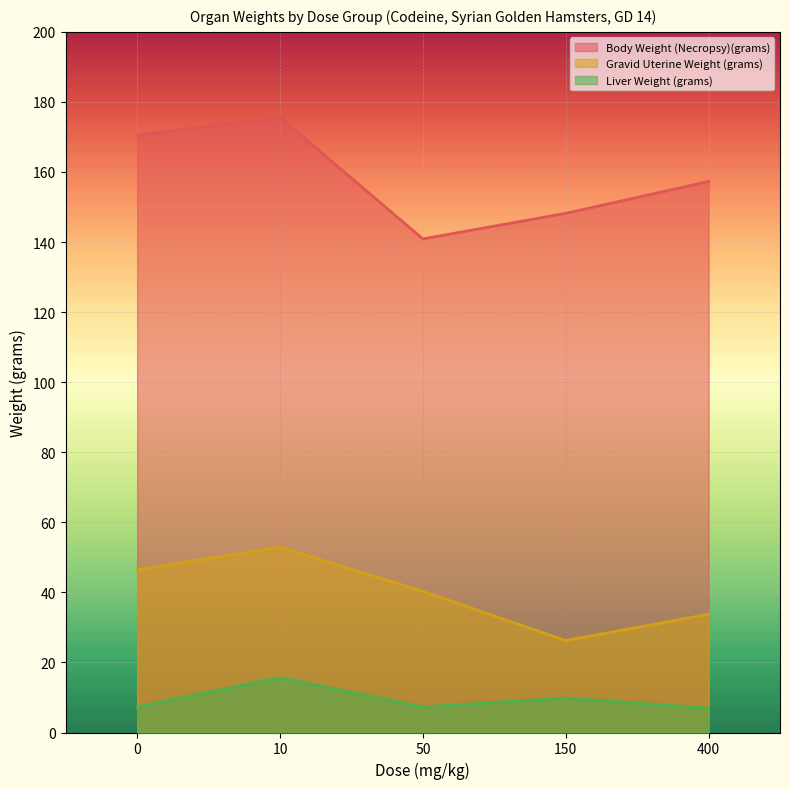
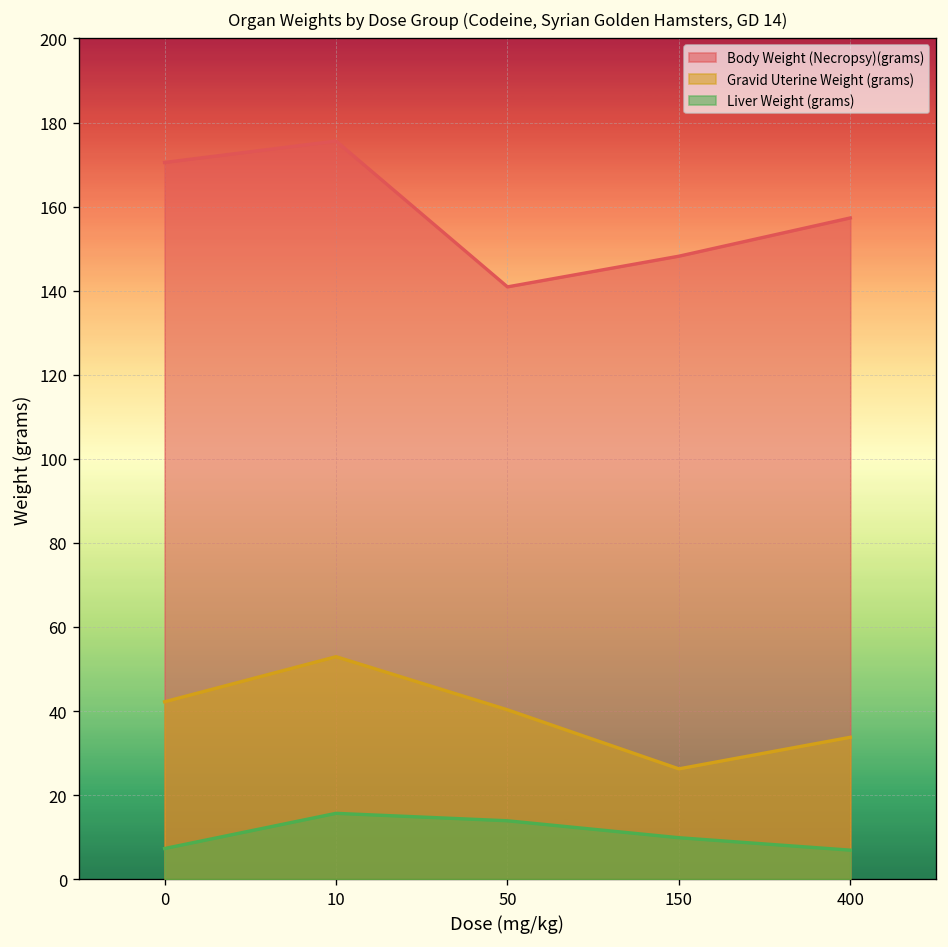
  {
    "Body Weight (Necropsy)(grams)": {
      "0": 171,
      "10": 176,
      "50": 141,
      "150": 148,
      "400": 157
    },
    "Gravid Uterine Weight (grams)": {
-     "0": 46,
+     "0": 42,
      "10": 53,
      "50": 40,
      "150": 26,
      "400": 34
    },
    "Liver Weight (grams)": {
      "0": 7,
      "10": 16,
-     "50": 7,
+     "50": 14,
      "150": 10,
      "400": 7
    }
  }
